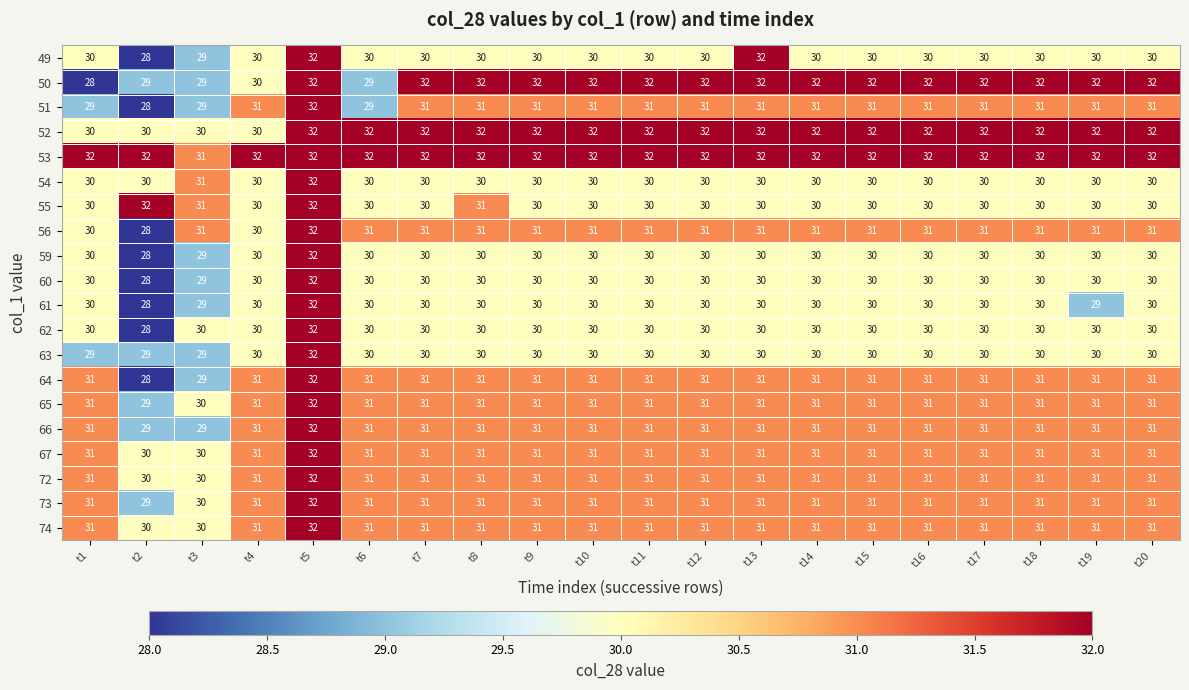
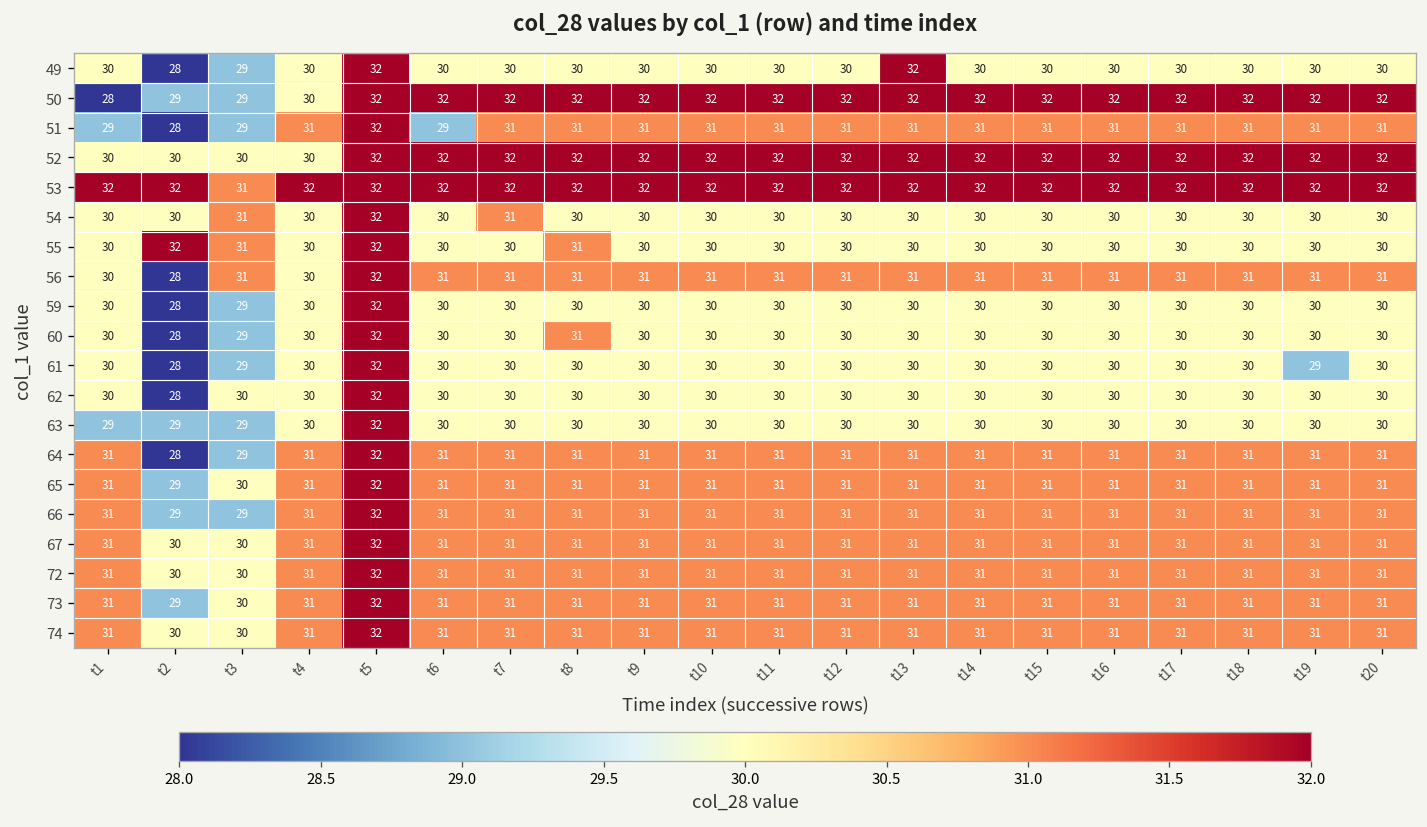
  {
    "50": {
      "t1": 28,
      "t2": 29,
      "t3": 29,
      "t4": 30,
      "t5": 32,
-     "t6": 29,
+     "t6": 32,
      "t7": 32,
      "t8": 32,
      "t9": 32,
      "t10": 32,
      "t11": 32,
      "t12": 32,
      "t13": 32,
      "t14": 32,
      "t15": 32,
      "t16": 32,
      "t17": 32,
      "t18": 32,
      "t19": 32,
      "t20": 32
    },
    "54": {
      "t1": 30,
      "t2": 30,
      "t3": 31,
      "t4": 30,
      "t5": 32,
      "t6": 30,
-     "t7": 30,
+     "t7": 31,
      "t8": 30,
      "t9": 30,
      "t10": 30,
      "t11": 30,
      "t12": 30,
      "t13": 30,
      "t14": 30,
      "t15": 30,
      "t16": 30,
      "t17": 30,
      "t18": 30,
      "t19": 30,
      "t20": 30
    },
    "60": {
      "t1": 30,
      "t2": 28,
      "t3": 29,
      "t4": 30,
      "t5": 32,
      "t6": 30,
      "t7": 30,
-     "t8": 30,
+     "t8": 31,
      "t9": 30,
      "t10": 30,
      "t11": 30,
      "t12": 30,
      "t13": 30,
      "t14": 30,
      "t15": 30,
      "t16": 30,
      "t17": 30,
      "t18": 30,
      "t19": 30,
      "t20": 30
    }
  }
